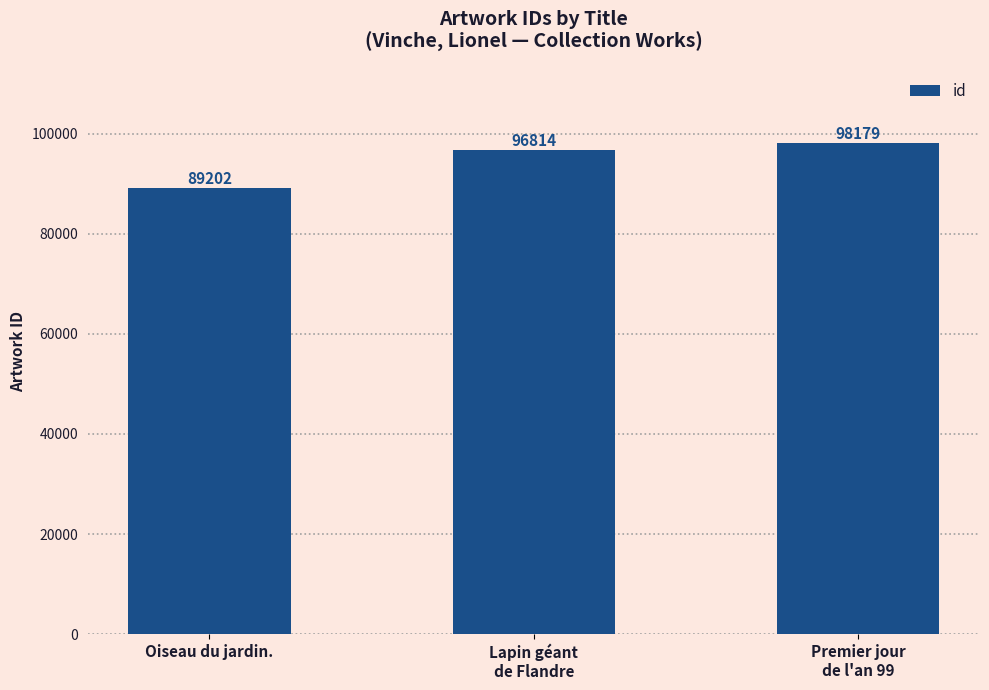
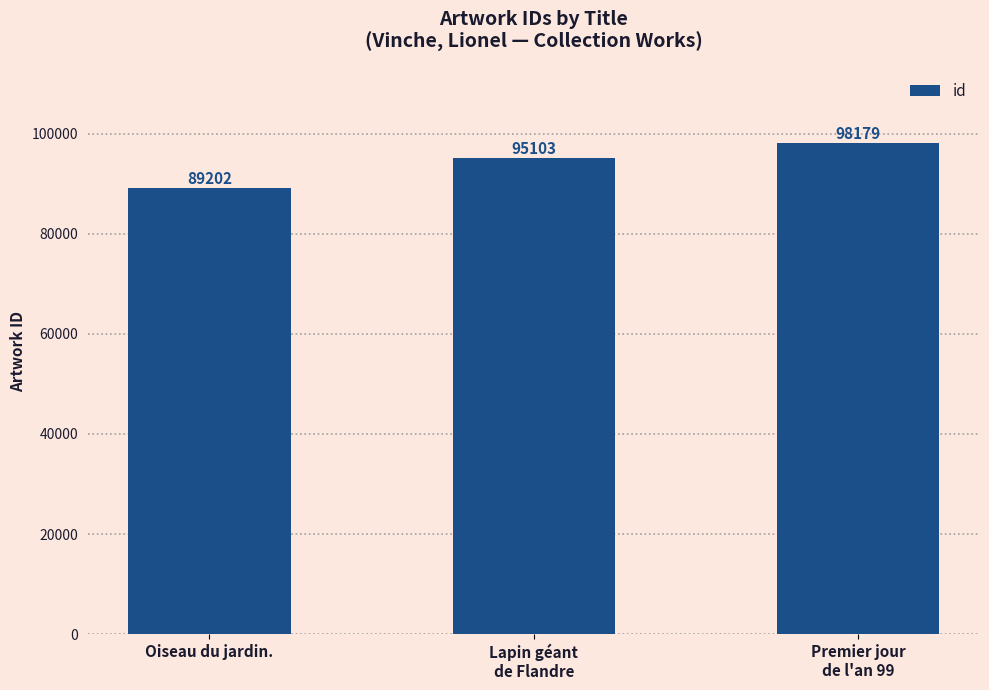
  {
    "Oiseau du jardin.": 89202,
-   "Lapin géant de Flandre": 96814,
+   "Lapin géant de Flandre": 95103,
    "Premier jour de l'an 99": 98179
  }
